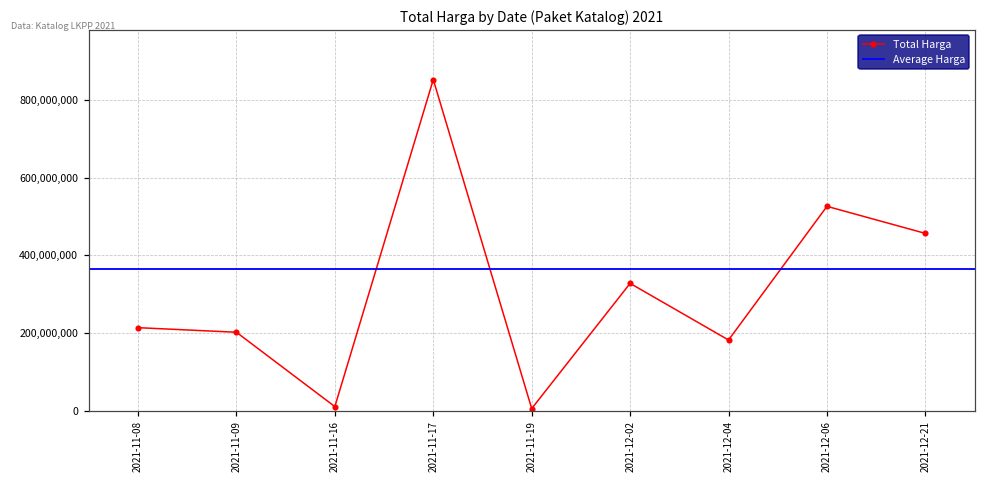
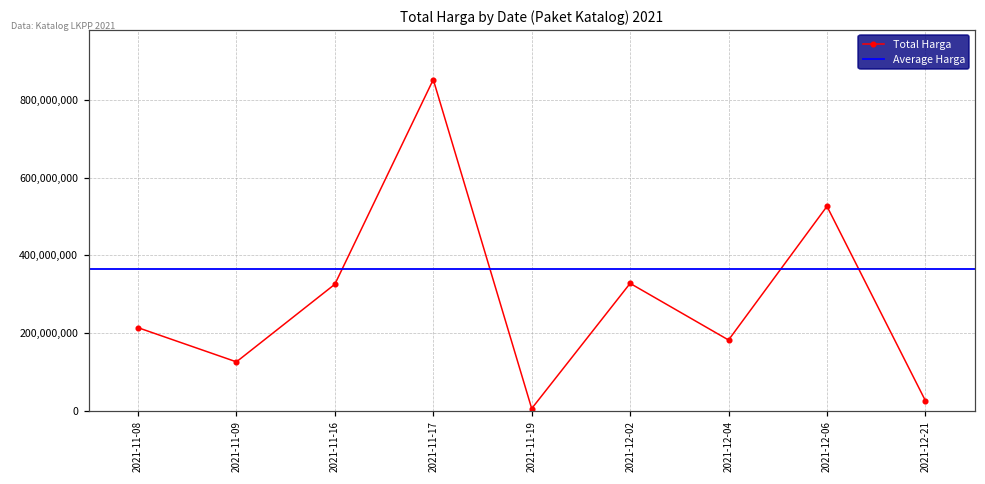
  {
    "2021-11-08": "210,000,000",
-   "2021-11-09": "200,000,000",
-   "2021-11-16": "10,000,000",
+   "2021-11-09": "130,000,000",
+   "2021-11-16": "330,000,000",
    "2021-11-17": "850,000,000",
    "2021-11-19": "10,000,000",
    "2021-12-02": "330,000,000",
    "2021-12-04": "180,000,000",
    "2021-12-06": "530,000,000",
-   "2021-12-21": "460,000,000"
+   "2021-12-21": "30,000,000"
  }
